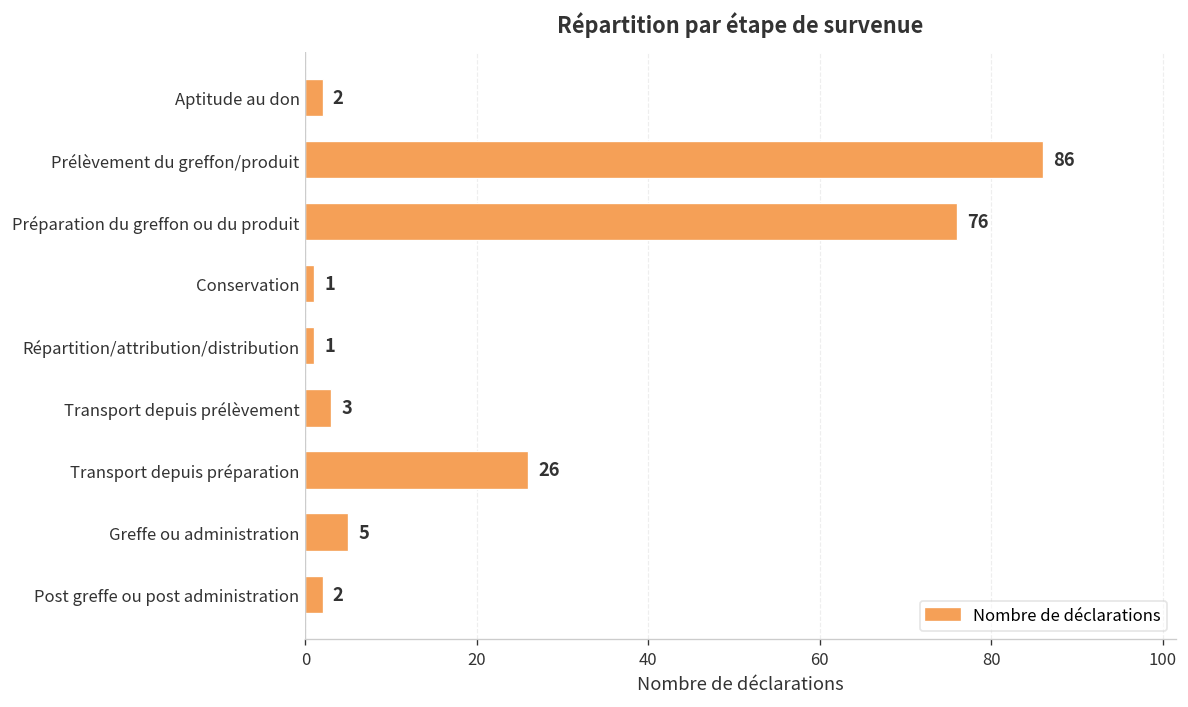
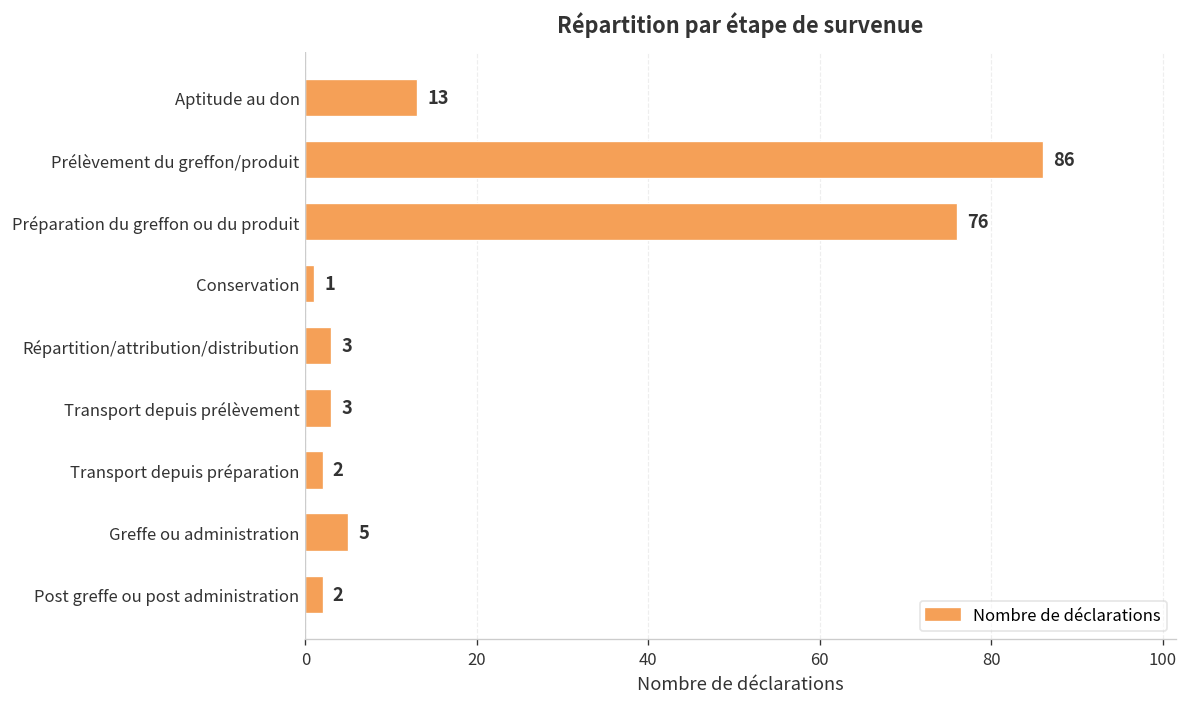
  {
-   "Aptitude au don": 2,
+   "Aptitude au don": 13,
    "Prélèvement du greffon/produit": 86,
    "Préparation du greffon ou du produit": 76,
    "Conservation": 1,
-   "Répartition/attribution/distribution": 1,
+   "Répartition/attribution/distribution": 3,
    "Transport depuis prélèvement": 3,
-   "Transport depuis préparation": 26,
+   "Transport depuis préparation": 2,
    "Greffe ou administration": 5,
    "Post greffe ou post administration": 2
  }
